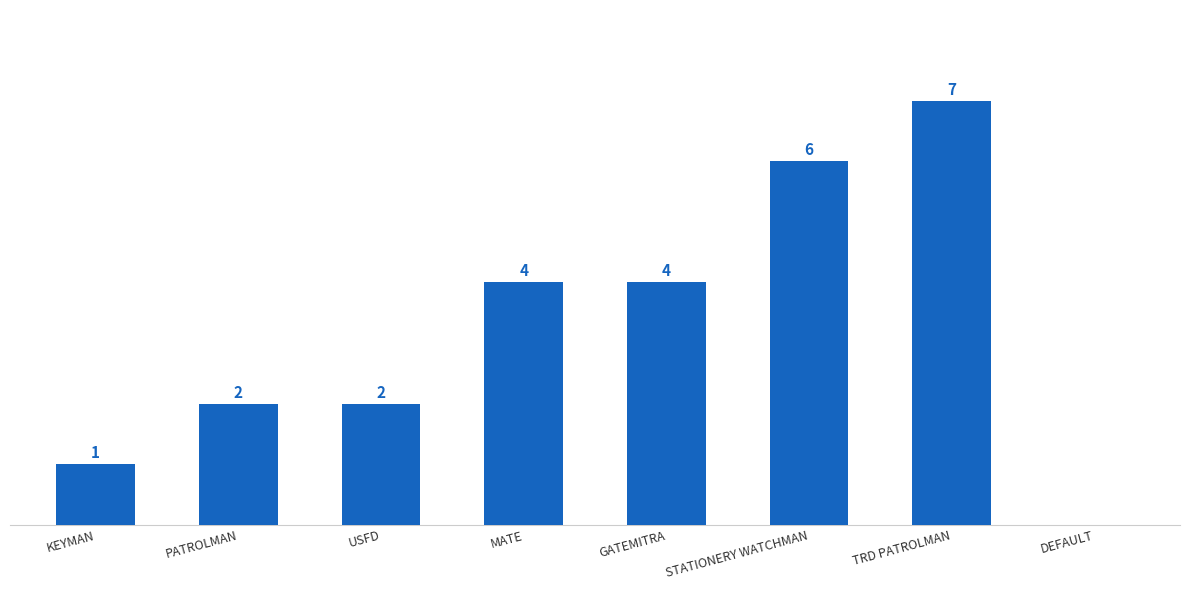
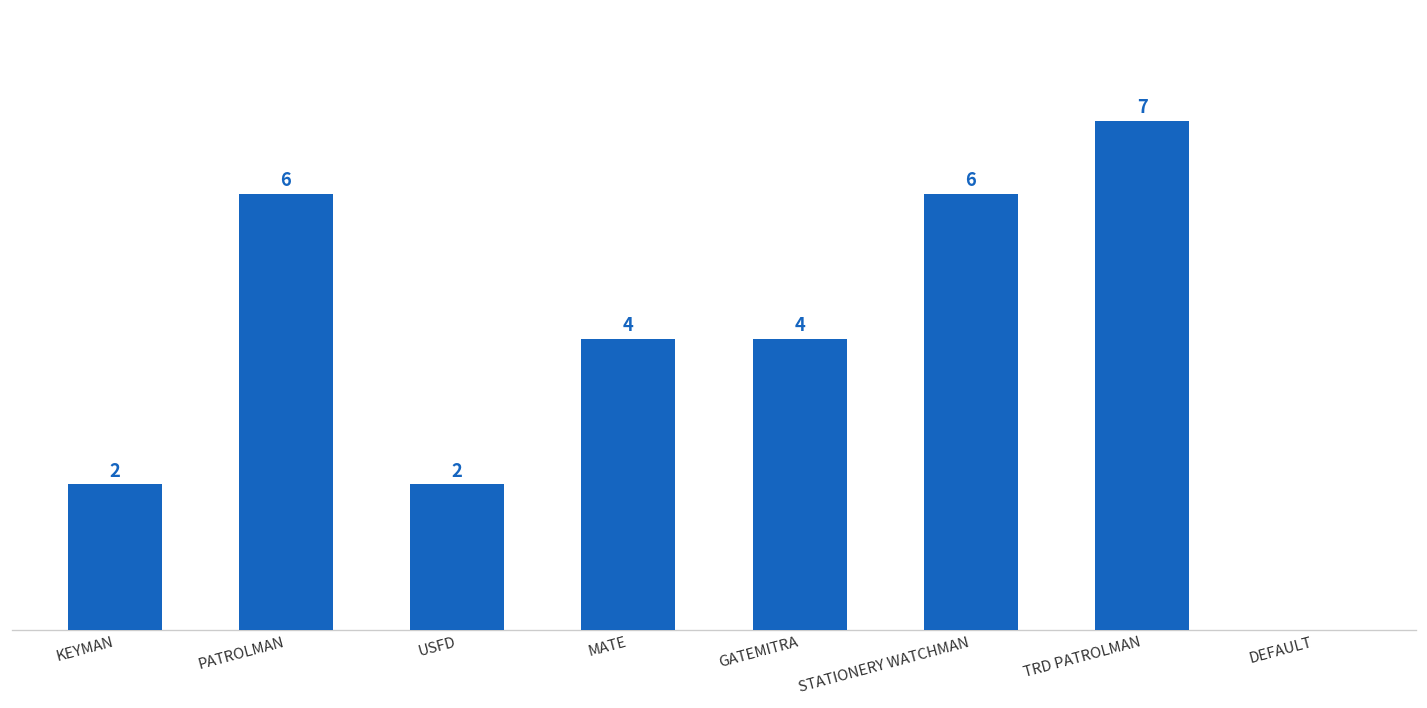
  {
-   "KEYMAN": 1,
-   "PATROLMAN": 2,
+   "KEYMAN": 2,
+   "PATROLMAN": 6,
    "USFD": 2,
    "MATE": 4,
    "GATEMITRA": 4,
    "STATIONERY WATCHMAN": 6,
    "TRD PATROLMAN": 7
  }
